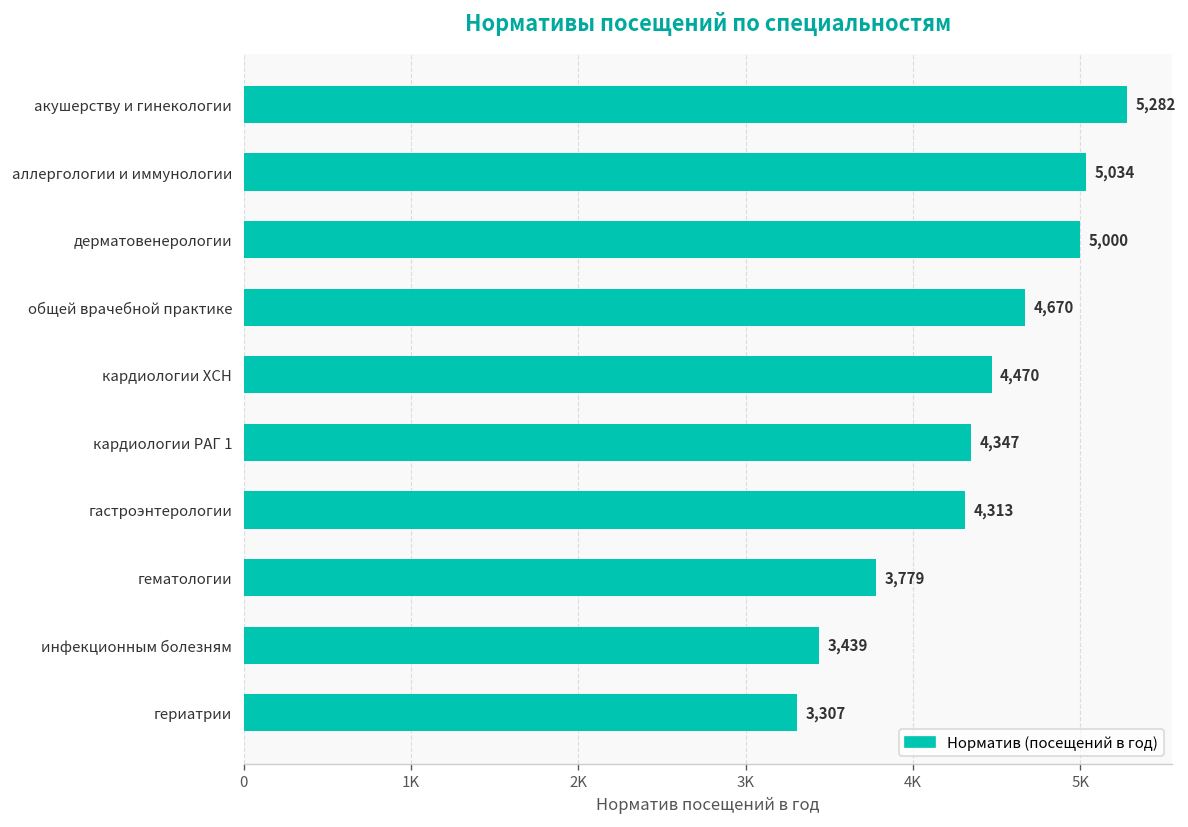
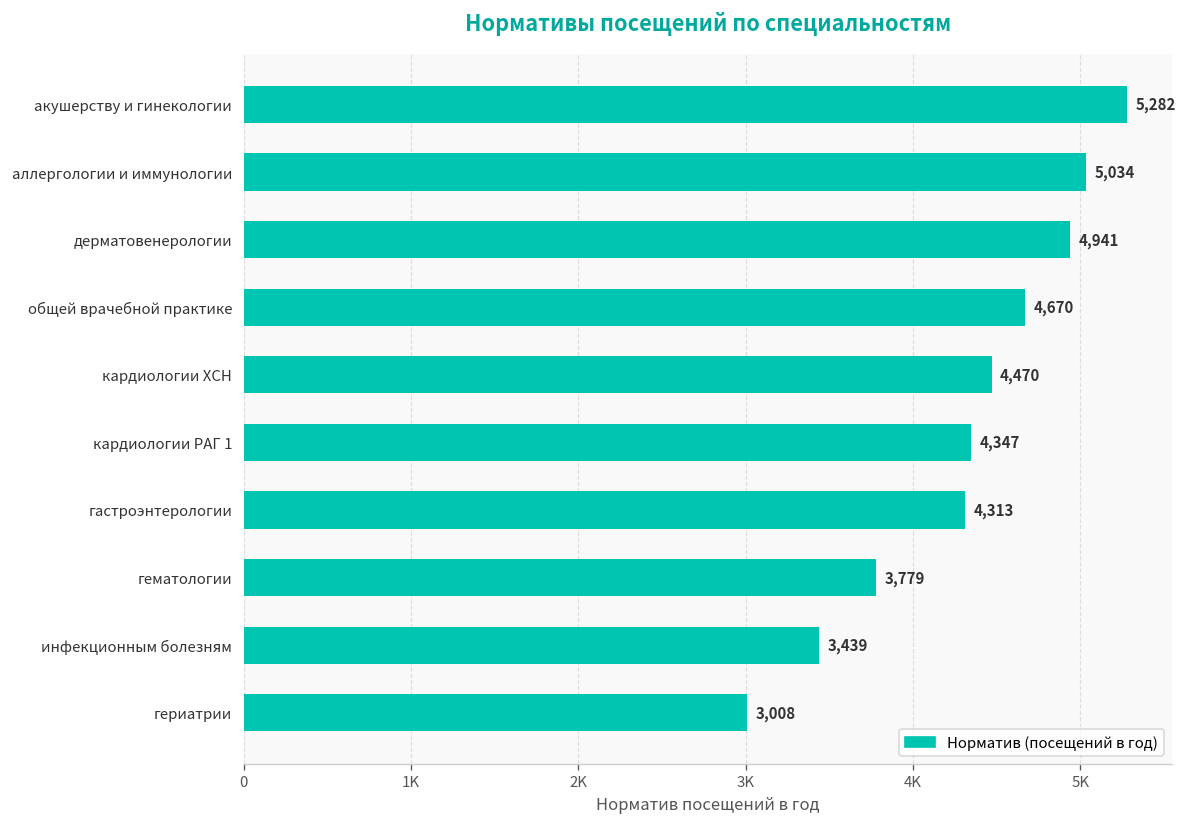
  {
    "акушерству и гинекологии": "5,282",
    "аллергологии и иммунологии": "5,034",
-   "дерматовенерологии": "5,000",
+   "дерматовенерологии": "4,941",
    "общей врачебной практике": "4,670",
    "кардиологии ХСН": "4,470",
    "кардиологии РАГ 1": "4,347",
    "гастроэнтерологии": "4,313",
    "гематологии": "3,779",
    "инфекционным болезням": "3,439",
-   "гериатрии": "3,307"
+   "гериатрии": "3,008"
  }
